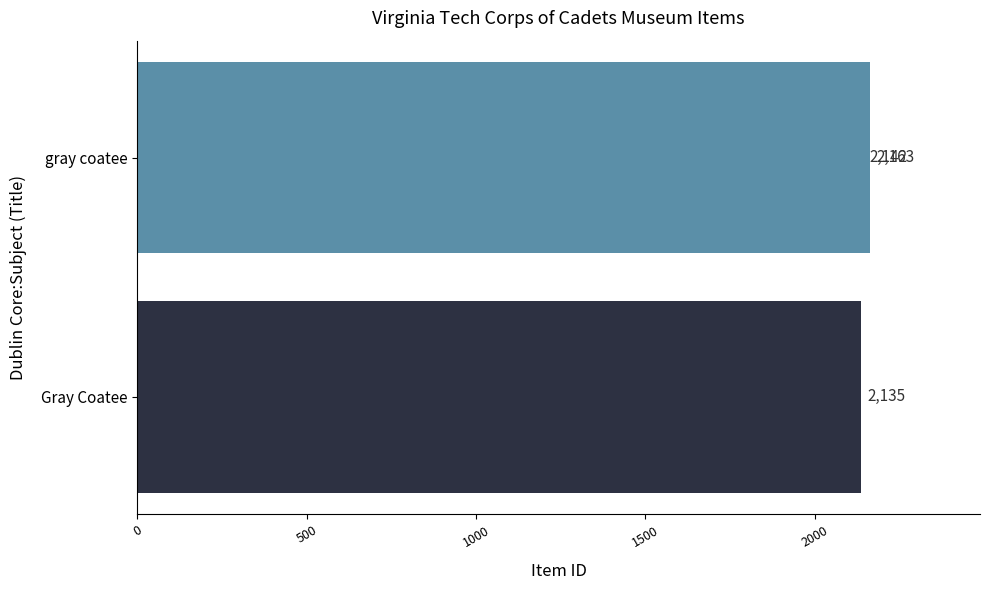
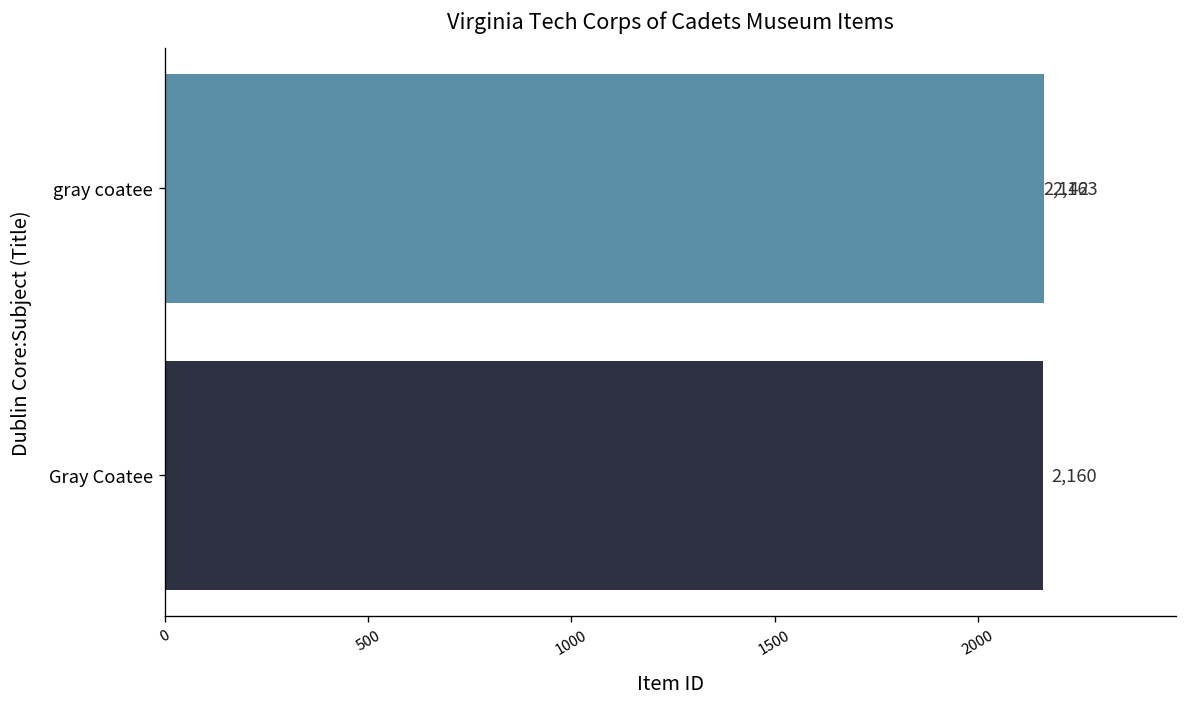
  {
-   "Gray Coatee": "2,135"
+   "Gray Coatee": "2,160"
  }
